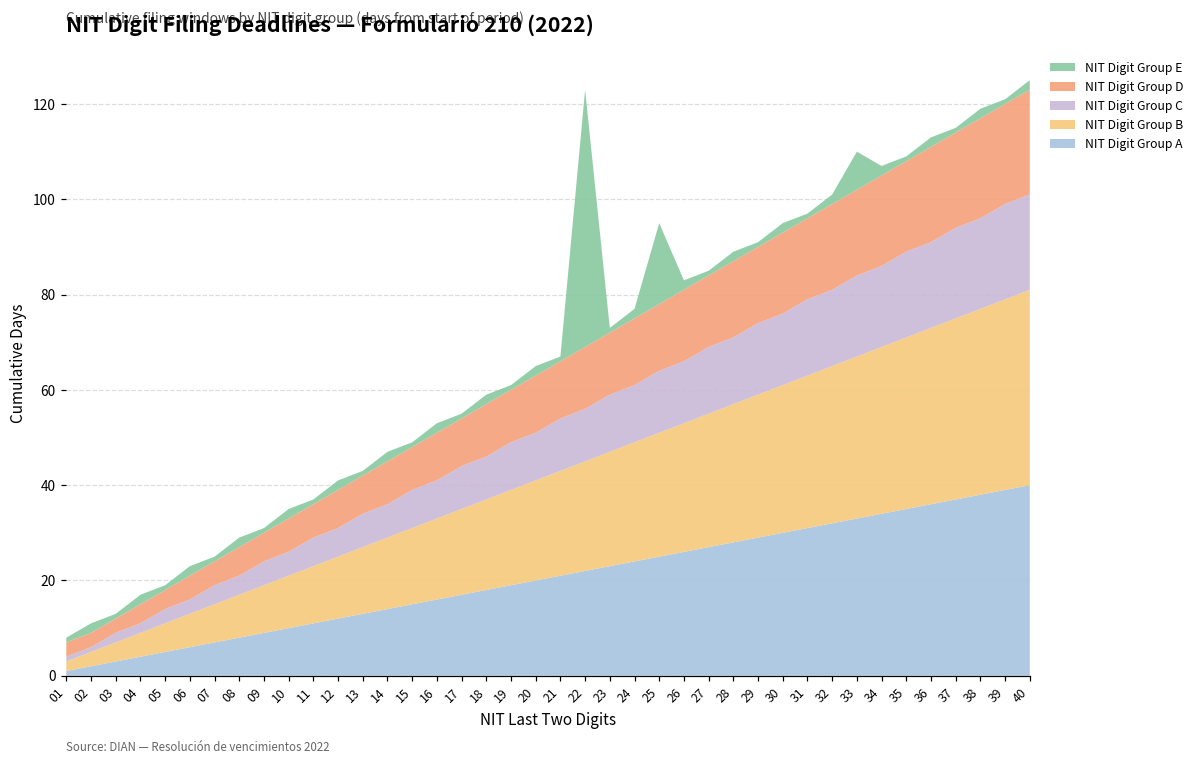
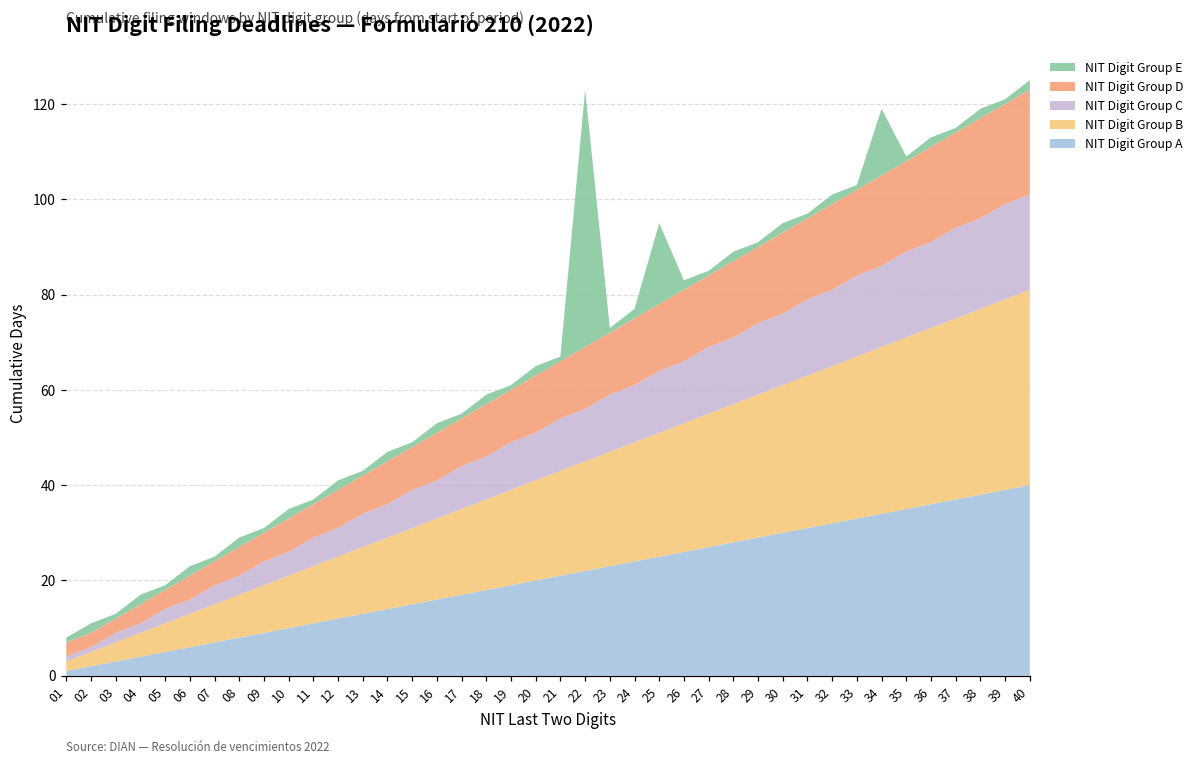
  {
    "NIT Digit Group E": {
      "01": 1,
      "02": 2,
      "03": 1,
      "04": 2,
      "05": 1,
      "06": 2,
      "07": 1,
      "08": 2,
      "09": 1,
      "10": 2,
      "11": 1,
      "12": 2,
      "13": 1,
      "14": 2,
      "15": 1,
      "16": 2,
      "17": 1,
      "18": 2,
      "19": 1,
      "20": 2,
      "21": 1,
      "22": 54,
      "23": 1,
      "24": 2,
      "25": 17,
      "26": 2,
      "27": 1,
      "28": 2,
      "29": 1,
      "30": 2,
      "31": 1,
      "32": 2,
-     "33": 8,
-     "34": 2,
+     "33": 1,
+     "34": 14,
      "35": 1,
      "36": 2,
      "37": 1,
      "38": 2,
      "39": 1,
      "40": 2
    }
  }
